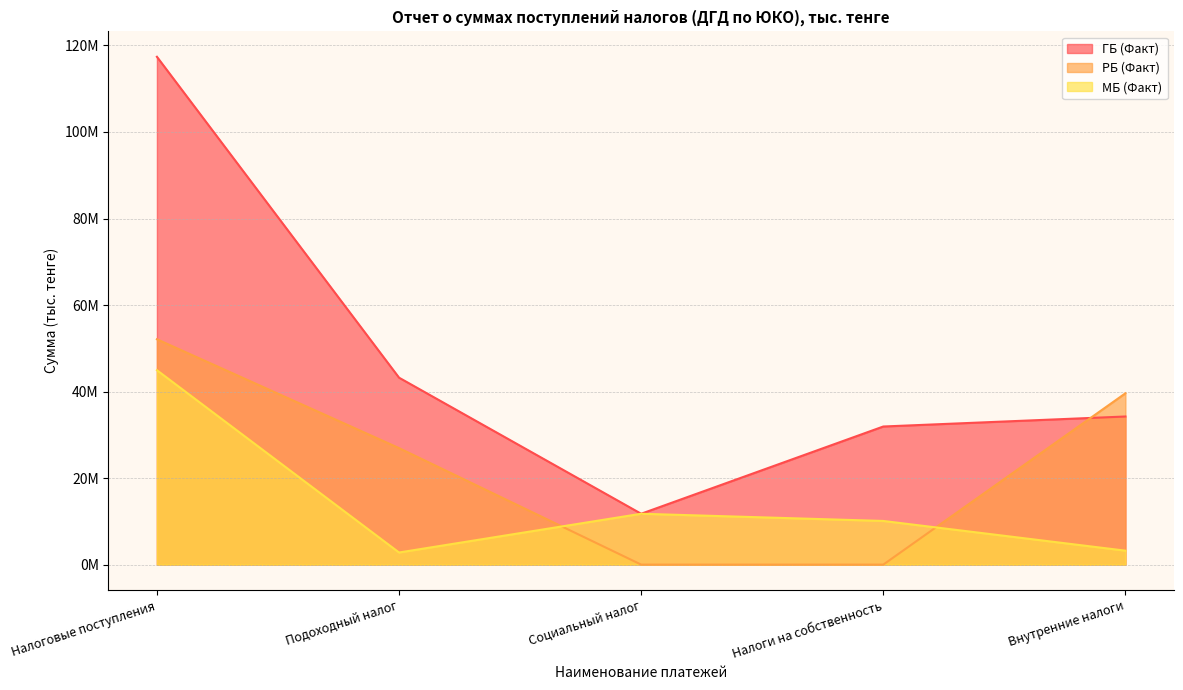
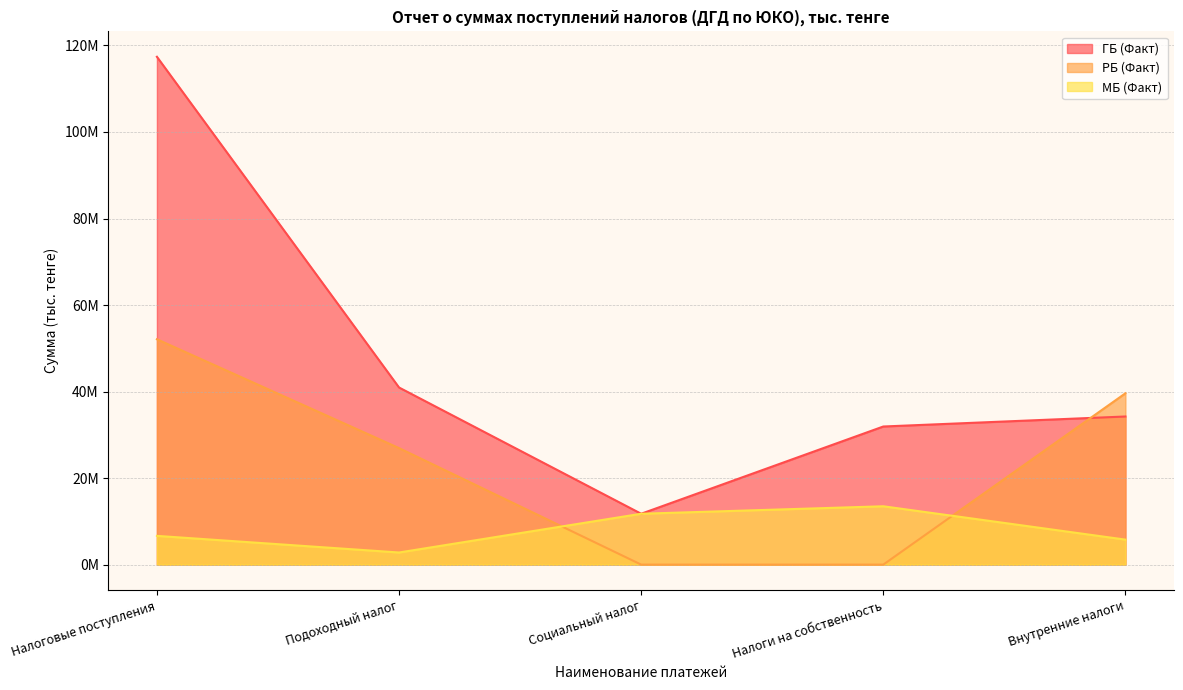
  {
    "ГБ (Факт)": {
      "Налоговые поступления": 117000000,
-     "Подоходный налог": 43000000,
+     "Подоходный налог": 41000000,
      "Налоги на собственность": 32000000,
      "Внутренние налоги": 34000000
    },
    "РБ (Факт)": {
      "Налоговые поступления": 52000000,
      "Подоходный налог": 27000000,
      "Социальный налог": 0,
      "Налоги на собственность": 0,
      "Внутренние налоги": 40000000
    },
    "МБ (Факт)": {
-     "Налоговые поступления": 45000000,
+     "Налоговые поступления": 7000000,
      "Подоходный налог": 3000000,
-     "Налоги на собственность": 10000000,
-     "Внутренние налоги": 3000000
+     "Налоги на собственность": 13000000,
+     "Внутренние налоги": 6000000
    }
  }
